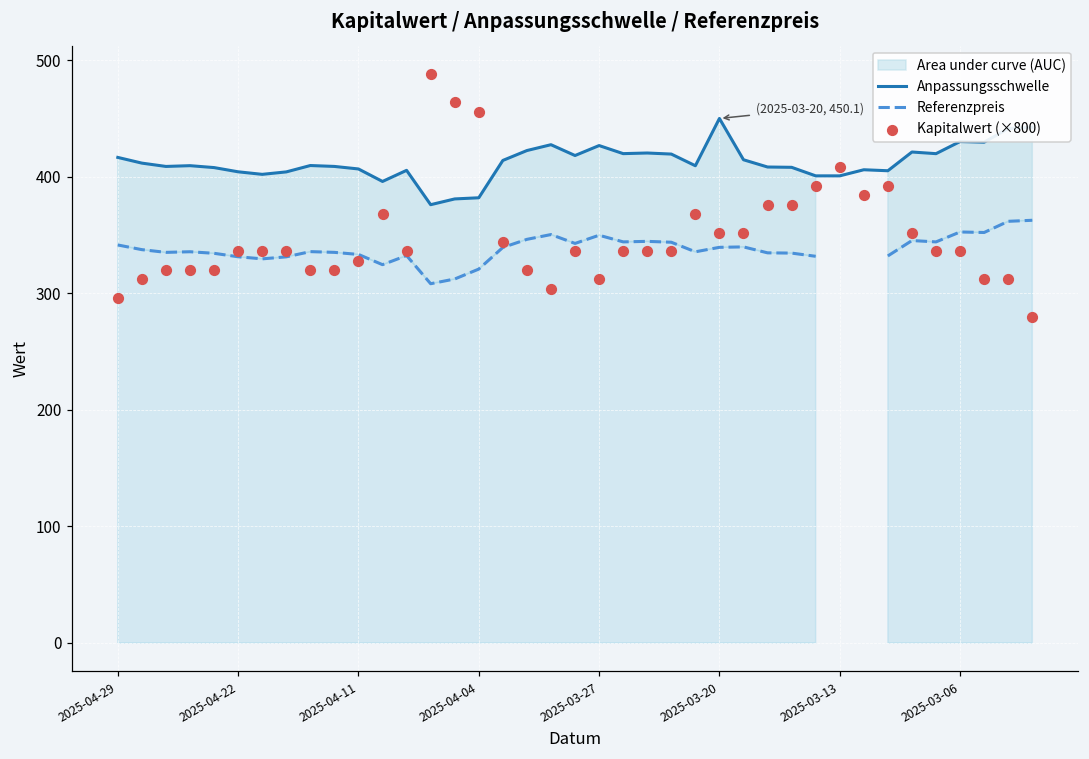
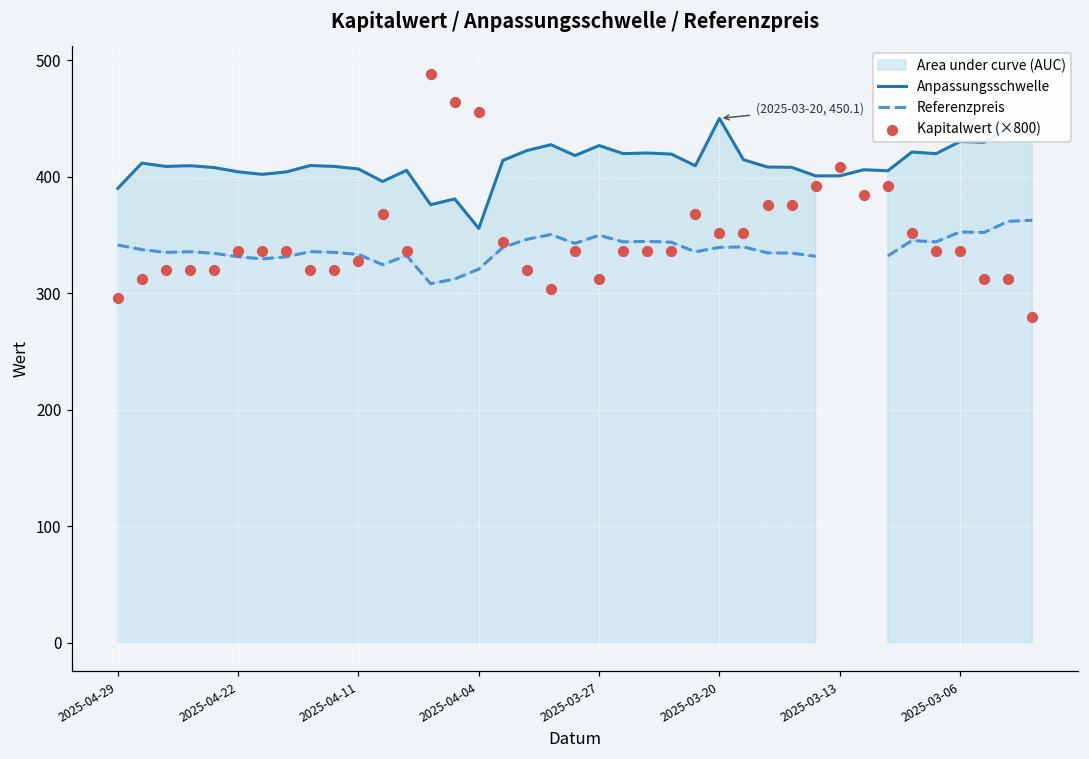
  {
    "Anpassungsschwelle": {
-     "2025-04-29": 417,
+     "2025-04-29": 390,
      "2025-04-22": 404,
      "2025-04-11": 407,
-     "2025-04-04": 382,
+     "2025-04-04": 356,
      "2025-03-27": 427,
      "2025-03-13": 401
    },
    "Referenzpreis": {
      "2025-04-29": 342,
      "2025-04-22": 331,
      "2025-04-11": 333,
      "2025-04-04": 321,
      "2025-03-27": 350,
      "2025-03-20": 340,
      "2025-03-06": 353
    }
  }
